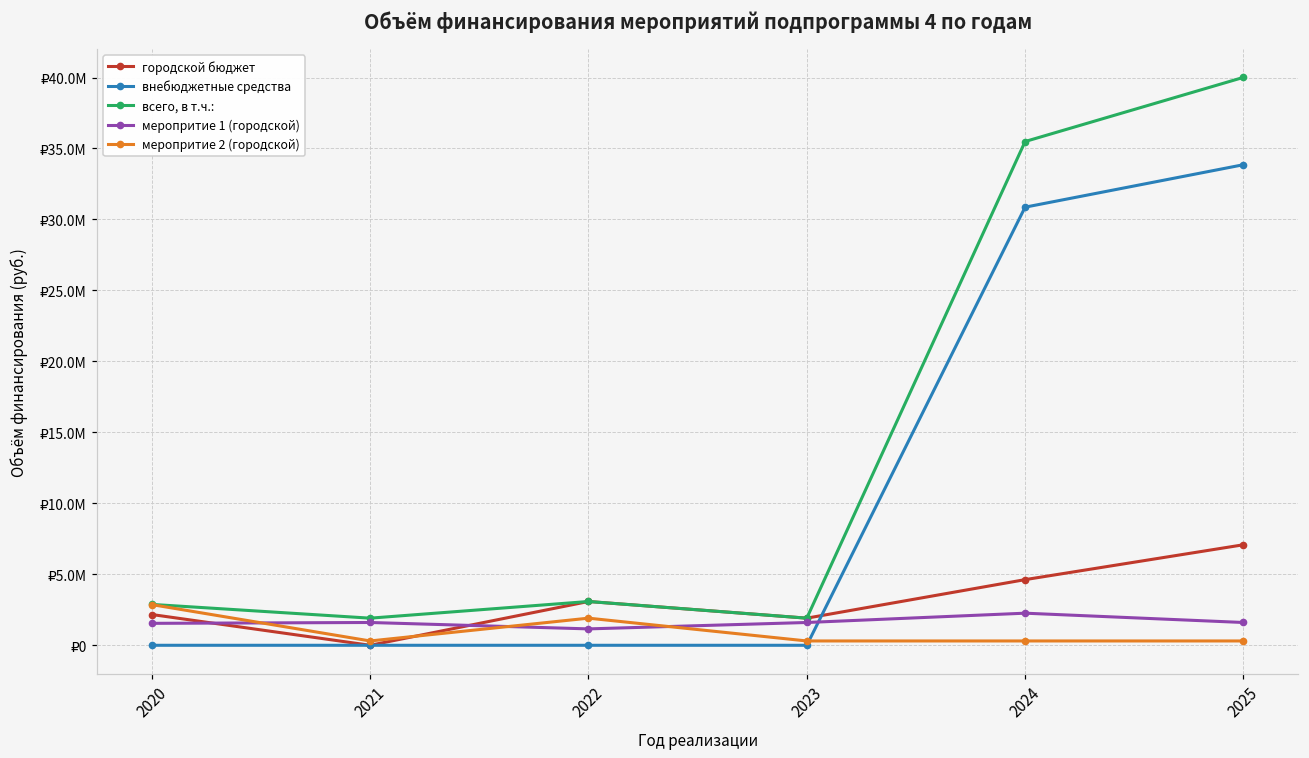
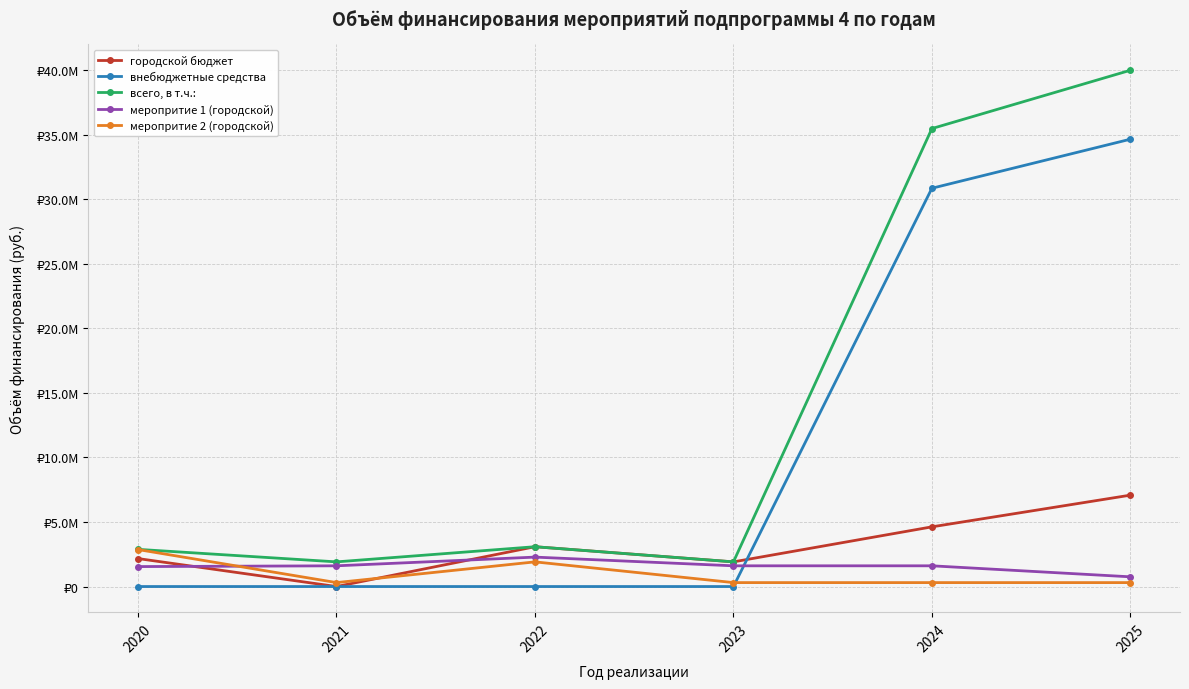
  {
    "городской бюджет": {
      "2020": "₽2.2М",
      "2024": "₽4.6М",
      "2025": "₽7.1М"
    },
    "внебюджетные средства": {
      "2020": "₽0.0М",
      "2022": "₽0.0М",
      "2023": "₽0.0М",
      "2024": "₽30.9М",
-     "2025": "₽33.9М"
+     "2025": "₽34.7М"
    },
    "всего, в т.ч.:": {
      "2021": "₽1.9М",
      "2024": "₽35.5М",
      "2025": "₽40.0М"
    },
    "меропритие 1 (городской)": {
      "2020": "₽1.5М",
      "2021": "₽1.6М",
-     "2022": "₽1.2М",
+     "2022": "₽2.3М",
      "2023": "₽1.6М",
-     "2024": "₽2.3М",
-     "2025": "₽1.6М"
+     "2024": "₽1.6М",
+     "2025": "₽0.8М"
    },
    "меропритие 2 (городской)": {
      "2021": "₽0.3М",
      "2022": "₽1.9М",
      "2023": "₽0.3М",
      "2024": "₽0.3М",
      "2025": "₽0.3М"
    }
  }
